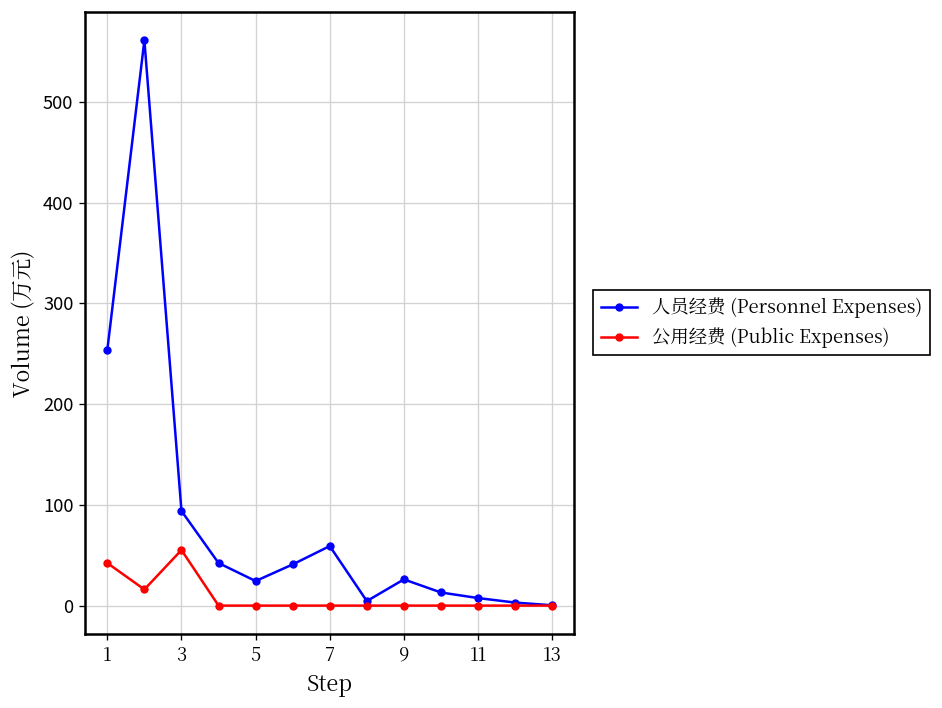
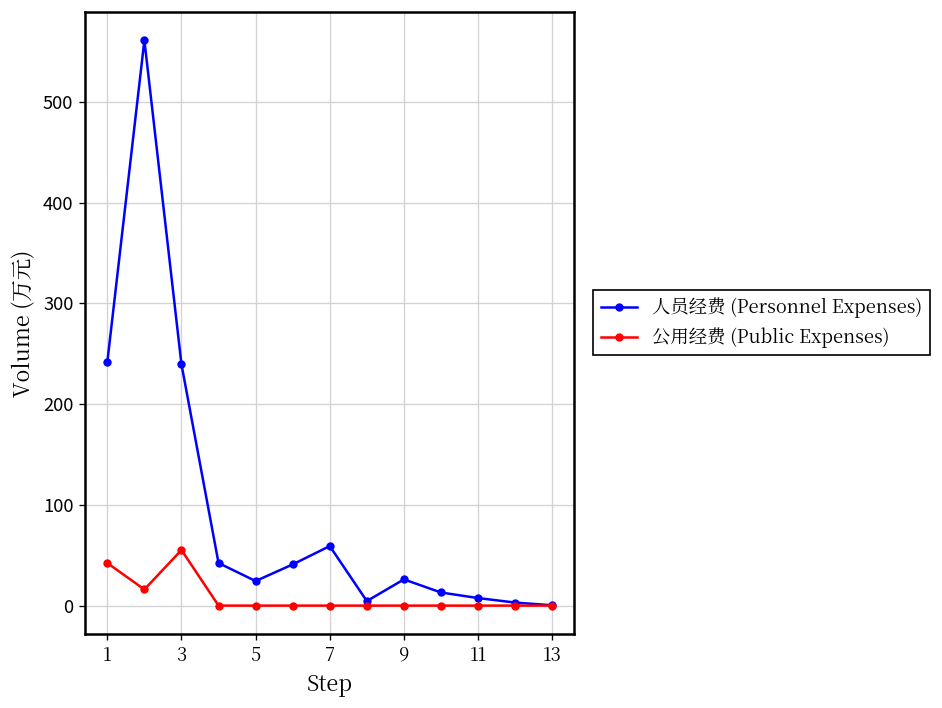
  {
    "人员经费 (Personnel Expenses)": {
-     "1": 250,
-     "3": 90,
+     "1": 240,
+     "3": 240,
      "5": 20,
      "7": 60,
      "9": 30,
      "11": 10
    },
    "公用经费 (Public Expenses)": {
      "1": 40,
      "3": 60,
      "5": 0,
      "7": 0,
      "9": 0,
      "11": 0
    }
  }
